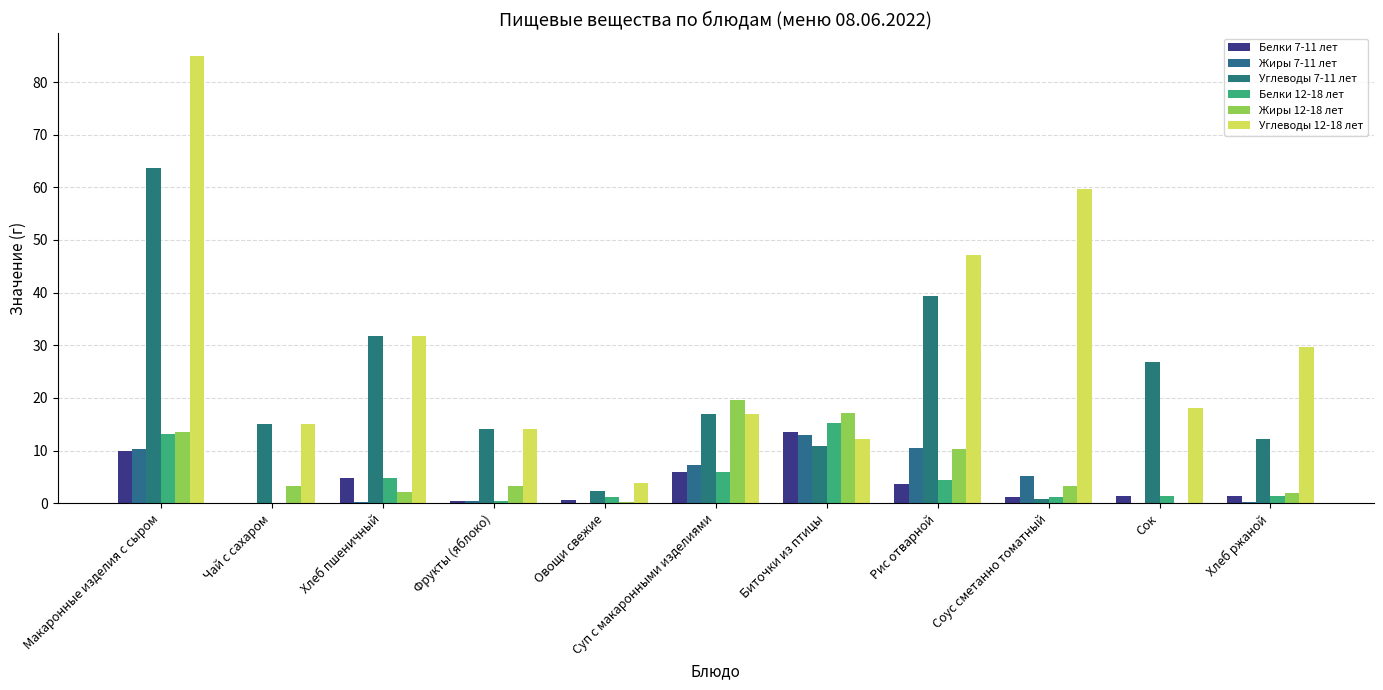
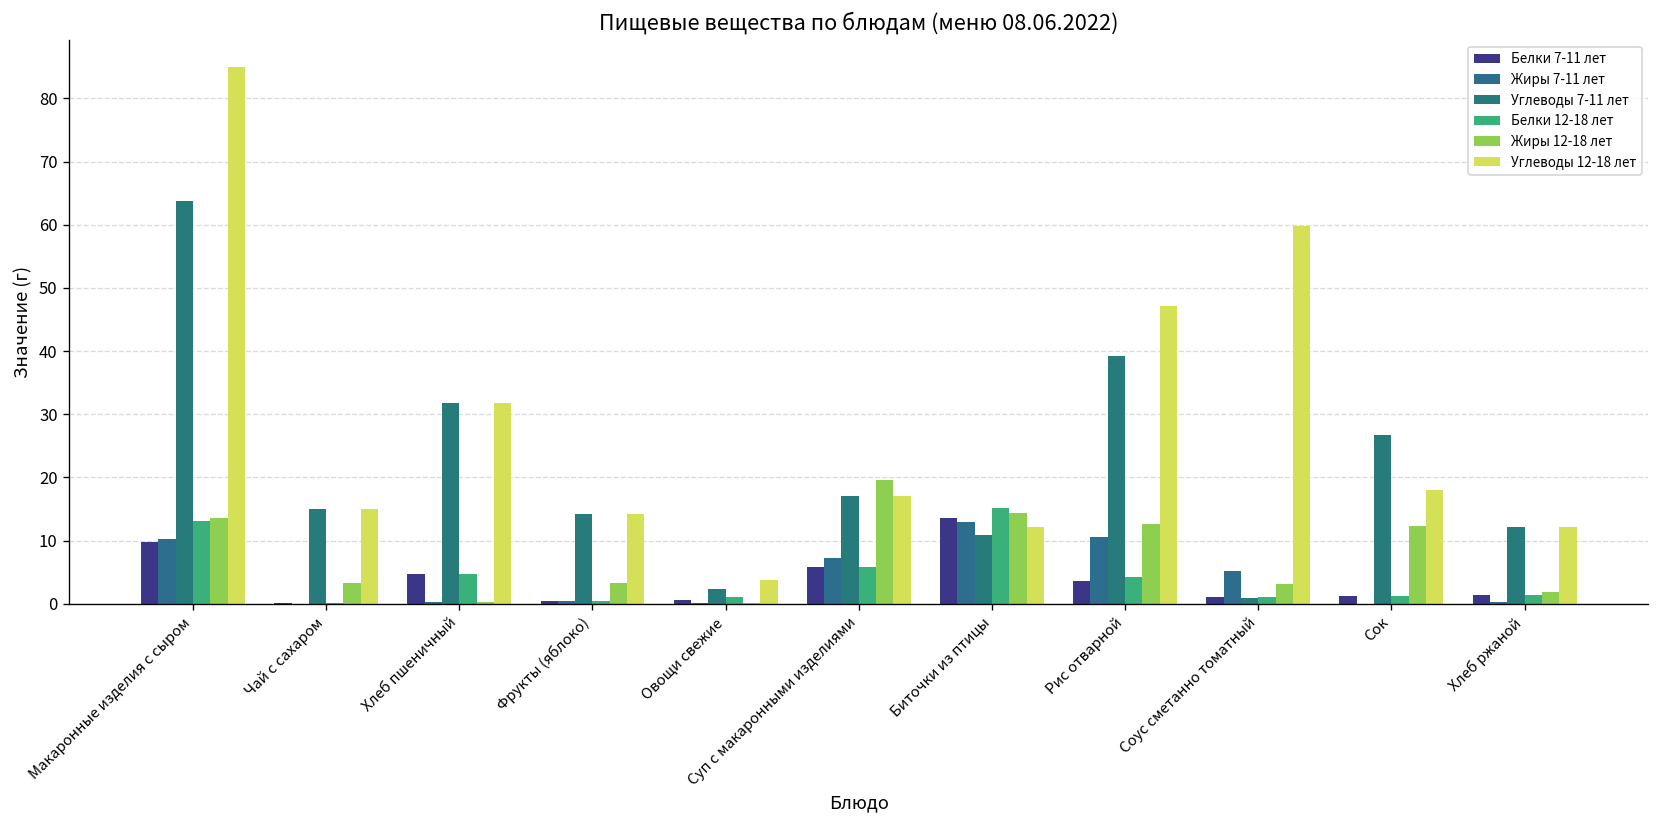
  {
    "Жиры 12-18 лет": {
      "Макаронные изделия с сыром": 14,
      "Чай с сахаром": 3,
-     "Хлеб пшеничный": 2,
+     "Хлеб пшеничный": 0,
      "Фрукты (яблоко)": 3,
      "Суп с макаронными изделиями": 20,
-     "Биточки из птицы": 17,
-     "Рис отварной": 10,
+     "Биточки из птицы": 14,
+     "Рис отварной": 13,
      "Соус сметанно томатный": 3,
-     "Сок": 0,
+     "Сок": 12,
      "Хлеб ржаной": 2
    },
    "Углеводы 12-18 лет": {
      "Макаронные изделия с сыром": 85,
      "Чай с сахаром": 15,
      "Хлеб пшеничный": 32,
      "Фрукты (яблоко)": 14,
      "Овощи свежие": 4,
      "Суп с макаронными изделиями": 17,
      "Биточки из птицы": 12,
      "Рис отварной": 47,
      "Соус сметанно томатный": 60,
      "Сок": 18,
-     "Хлеб ржаной": 30
+     "Хлеб ржаной": 12
    }
  }
